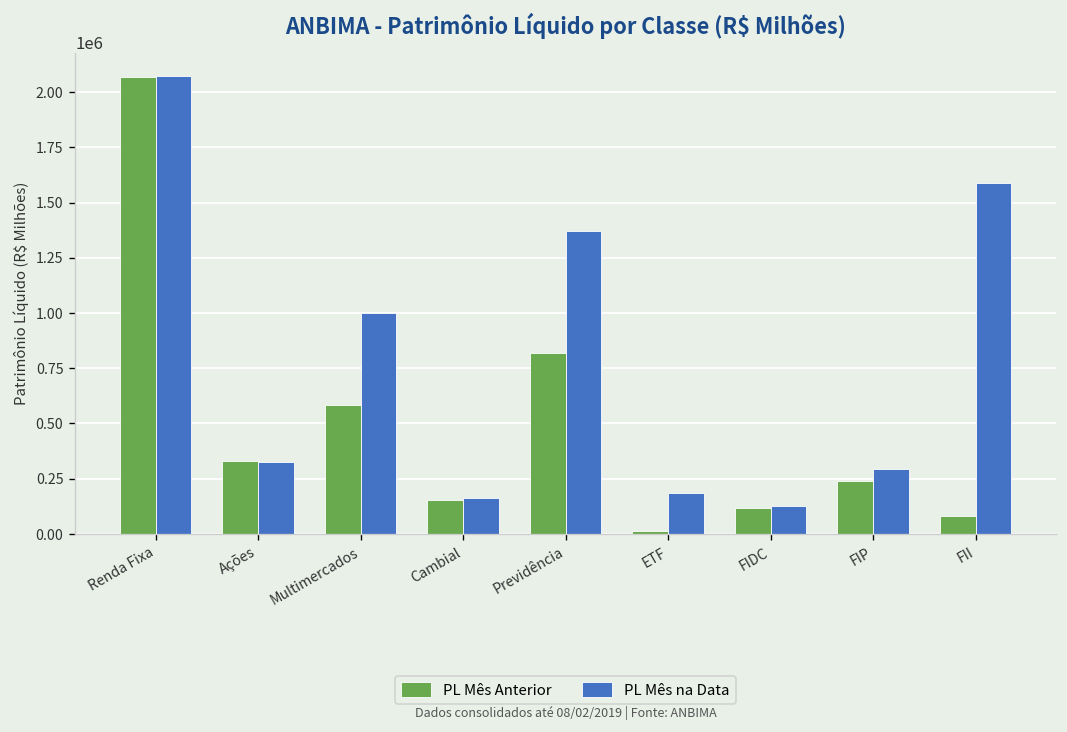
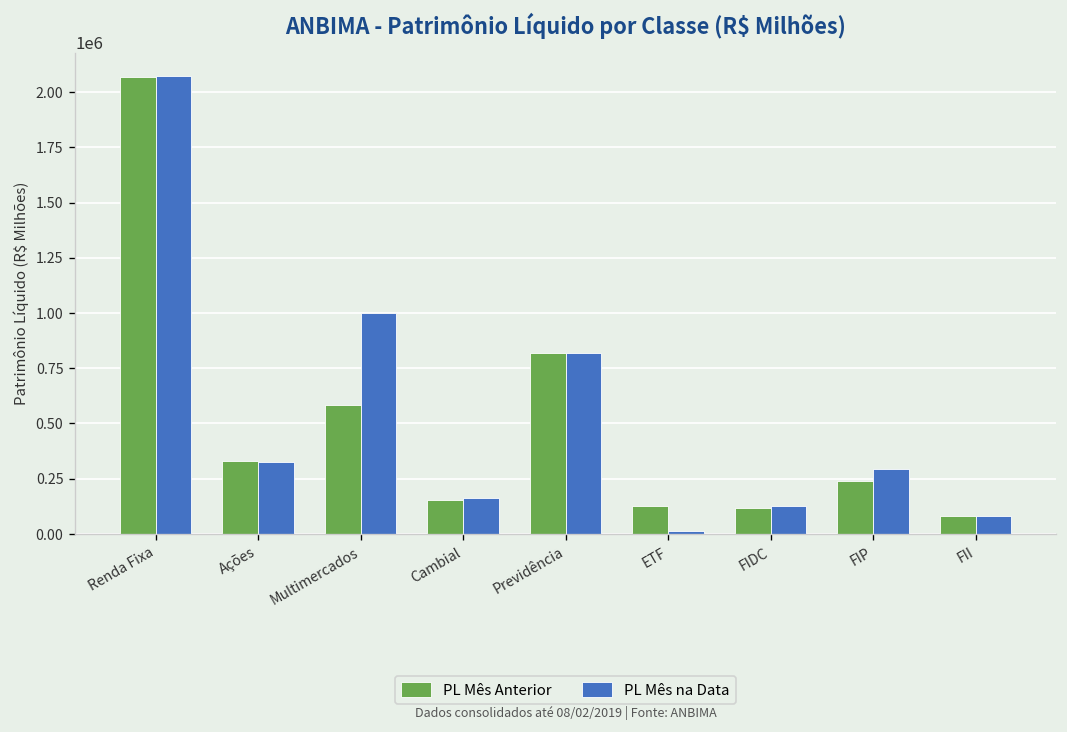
  {
    "PL Mês Anterior": {
      "Renda Fixa": 2070000,
      "Ações": 330000,
      "Multimercados": 580000,
      "Cambial": 150000,
      "Previdência": 820000,
-     "ETF": 10000,
+     "ETF": 130000,
      "FIDC": 120000,
      "FIP": 240000,
      "FII": 80000
    },
    "PL Mês na Data": {
      "Renda Fixa": 2070000,
      "Ações": 320000,
      "Multimercados": 1000000,
      "Cambial": 160000,
-     "Previdência": 1370000,
-     "ETF": 190000,
+     "Previdência": 820000,
+     "ETF": 10000,
      "FIDC": 120000,
      "FIP": 300000,
-     "FII": 1590000
+     "FII": 80000
    }
  }
